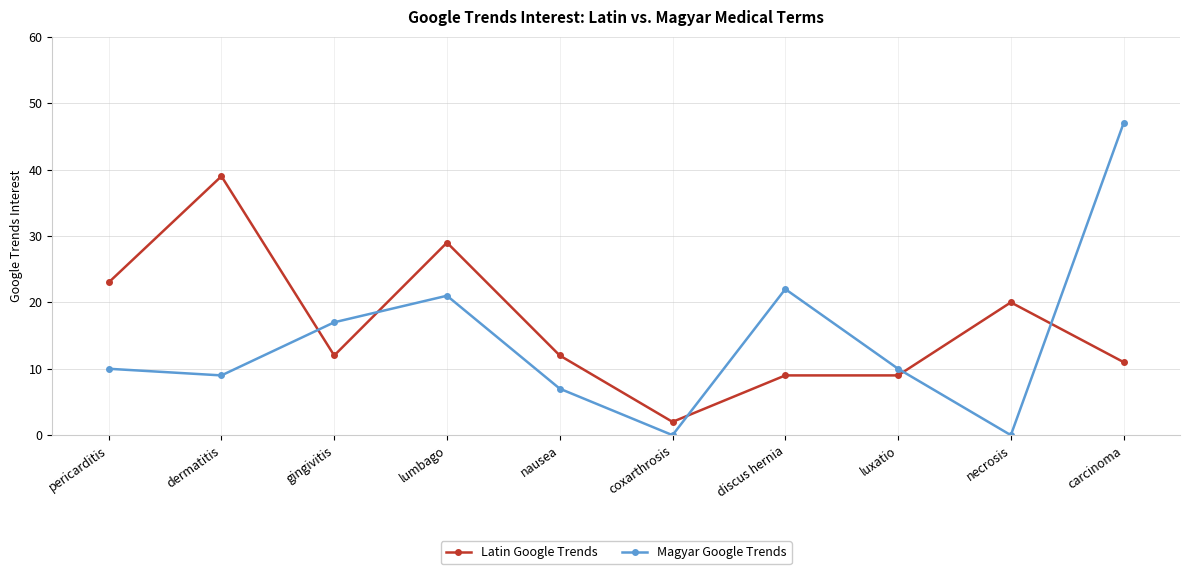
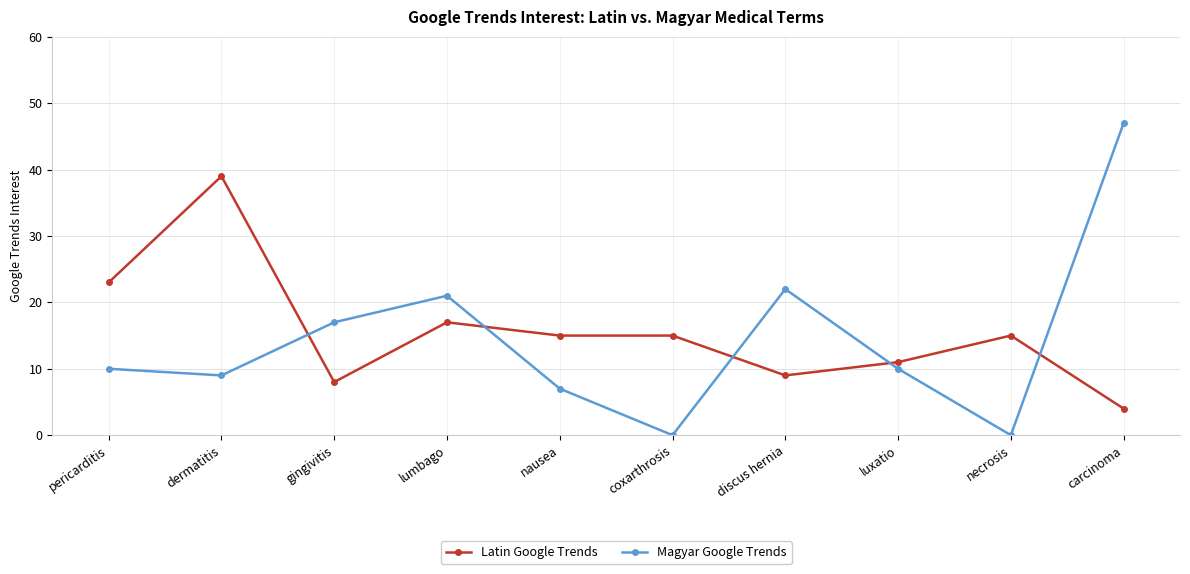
  {
    "Latin Google Trends": {
      "pericarditis": 23,
      "dermatitis": 39,
-     "gingivitis": 12,
-     "lumbago": 29,
-     "nausea": 12,
-     "coxarthrosis": 2,
+     "gingivitis": 8,
+     "lumbago": 17,
+     "nausea": 15,
+     "coxarthrosis": 15,
      "discus hernia": 9,
-     "luxatio": 9,
-     "necrosis": 20,
-     "carcinoma": 11
+     "luxatio": 11,
+     "necrosis": 15,
+     "carcinoma": 4
    },
    "Magyar Google Trends": {
      "pericarditis": 10,
      "dermatitis": 9,
      "gingivitis": 17,
      "lumbago": 21,
      "nausea": 7,
      "coxarthrosis": 0,
      "discus hernia": 22,
      "luxatio": 10,
      "necrosis": 0,
      "carcinoma": 47
    }
  }
